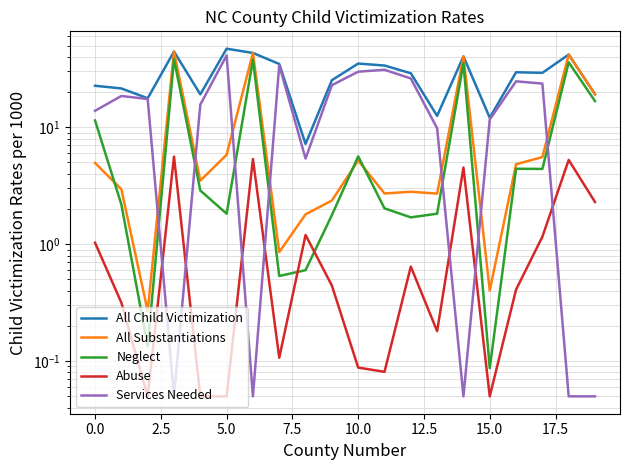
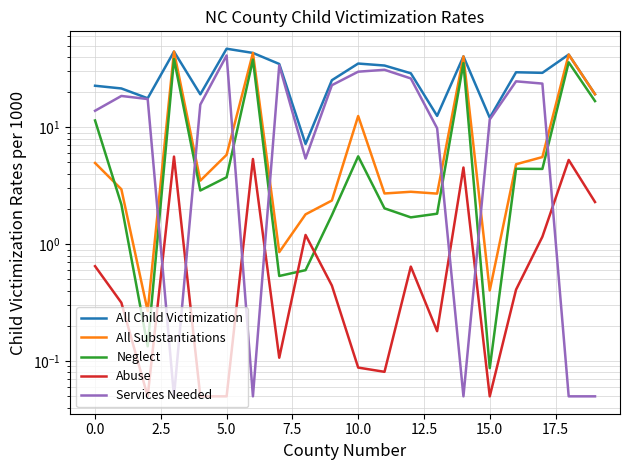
  {
    "All Child Victimization": {
      "0.0": 23,
      "5.0": 47,
      "10.0": 35
    },
    "All Substantiations": {
      "0.0": 5,
      "5.0": 6,
-     "10.0": 5,
+     "10.0": 12,
      "15.0": 0.40
    },
    "Neglect": {
      "0.0": 11,
-     "5.0": 1.8,
+     "5.0": 3.7,
      "10.0": 6,
      "15.0": 0.09
    },
    "Abuse": {
-     "0.0": 1.0,
+     "0.0": 0.6,
      "10.0": 0.09,
      "15.0": 0.050
    },
    "Services Needed": {
      "0.0": 14,
      "5.0": 41,
      "10.0": 30
    }
  }
